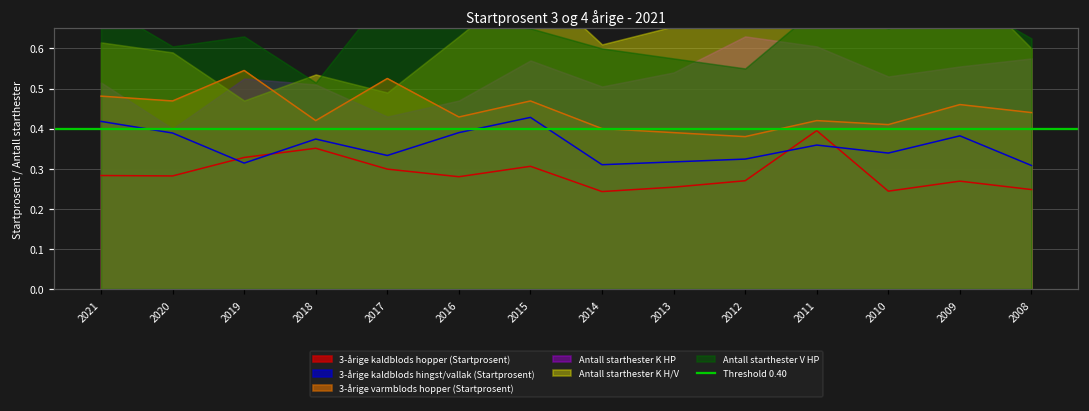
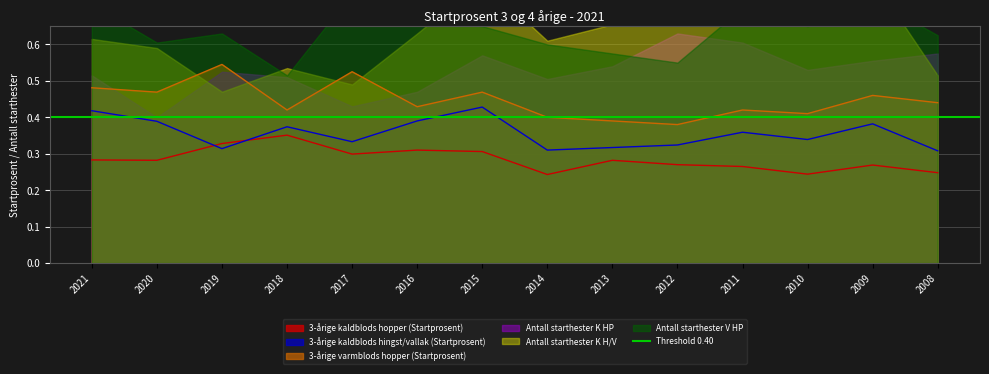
  {
    "3-årige kaldblods hopper (Startprosent)": {
      "2021": 0.28,
      "2020": 0.28,
      "2019": 0.33,
      "2018": 0.35,
      "2017": 0.30,
-     "2016": 0.28,
+     "2016": 0.31,
      "2015": 0.31,
      "2014": 0.24,
-     "2013": 0.25,
+     "2013": 0.28,
      "2012": 0.27,
-     "2011": 0.40,
+     "2011": 0.27,
      "2010": 0.24,
      "2009": 0.27,
      "2008": 0.25
    },
    "3-årige kaldblods hingst/vallak (Startprosent)": {
      "2021": 0.42,
      "2020": 0.39,
      "2019": 0.31,
      "2018": 0.37,
      "2017": 0.33,
      "2016": 0.39,
      "2015": 0.43,
      "2014": 0.31,
      "2013": 0.32,
      "2012": 0.32,
      "2011": 0.36,
      "2010": 0.34,
      "2009": 0.38,
      "2008": 0.31
    },
    "3-årige varmblods hopper (Startprosent)": {
      "2021": 0.48,
      "2020": 0.47,
      "2019": 0.55,
      "2018": 0.42,
      "2017": 0.53,
      "2016": 0.43,
      "2015": 0.47,
      "2014": 0.40,
      "2013": 0.39,
      "2012": 0.38,
      "2011": 0.42,
      "2010": 0.41,
      "2009": 0.46,
      "2008": 0.44
    },
    "Antall starthester K HP": {
      "2021": 0.52,
      "2020": 0.40,
      "2019": 0.53,
      "2017": 0.43,
      "2016": 0.47,
      "2015": 0.57,
      "2014": 0.51,
      "2013": 0.54,
      "2012": 0.63,
      "2011": 0.61,
      "2010": 0.53,
      "2009": 0.56,
      "2008": 0.58
    },
    "Antall starthester K H/V": {
      "2021": 0.62,
      "2020": 0.59,
      "2019": 0.47,
      "2018": 0.54,
      "2017": 0.49,
      "2016": 0.63,
      "2014": 0.61,
      "2013": 0.66,
-     "2008": 0.60
+     "2008": 0.52
    },
    "Antall starthester V HP": {
      "2020": 0.61,
      "2019": 0.63,
      "2015": 0.65,
      "2014": 0.60,
      "2013": 0.58,
      "2012": 0.55,
      "2010": 0.65,
      "2008": 0.63
    }
  }
